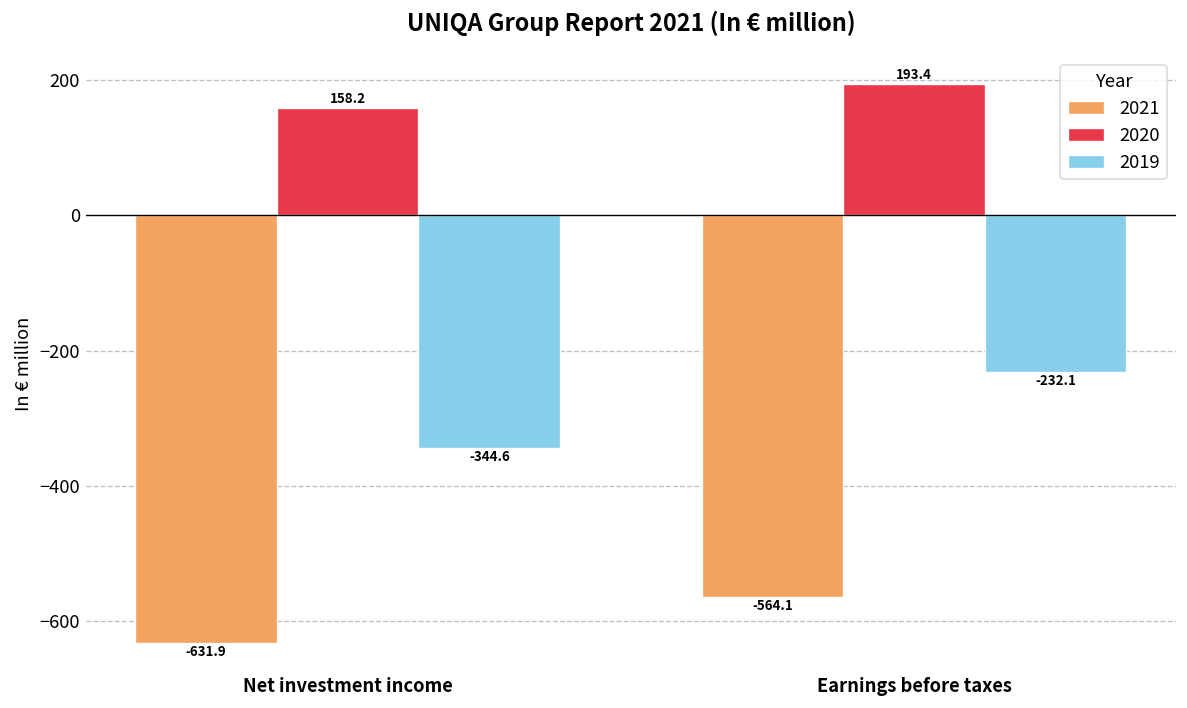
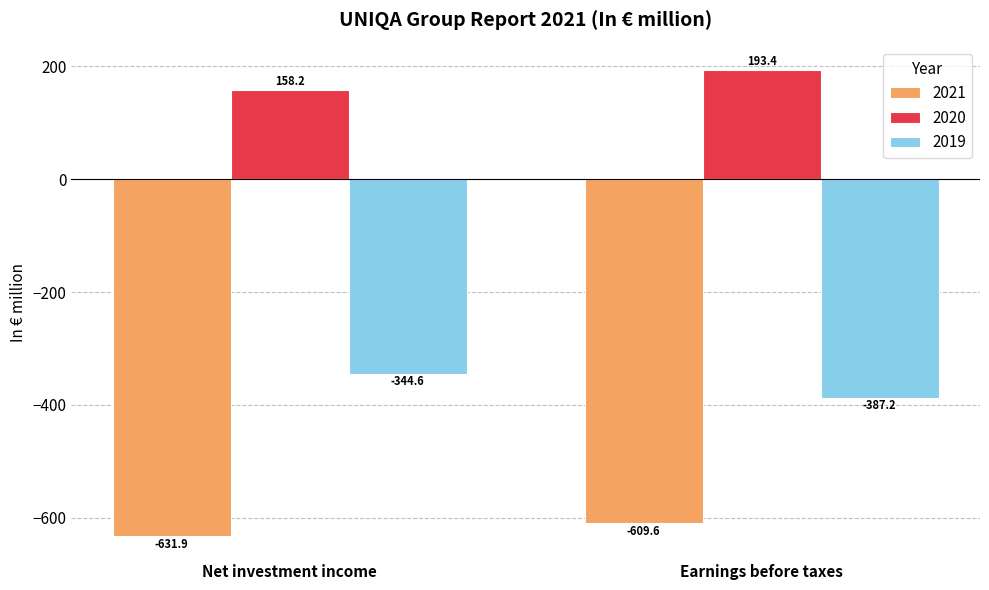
  {
    "2021": {
      "Net investment income": -631.9,
-     "Earnings before taxes": -564.1
+     "Earnings before taxes": -609.6
    },
    "2020": {
      "Net investment income": 158.2,
      "Earnings before taxes": 193.4
    },
    "2019": {
      "Net investment income": -344.6,
-     "Earnings before taxes": -232.1
+     "Earnings before taxes": -387.2
    }
  }
